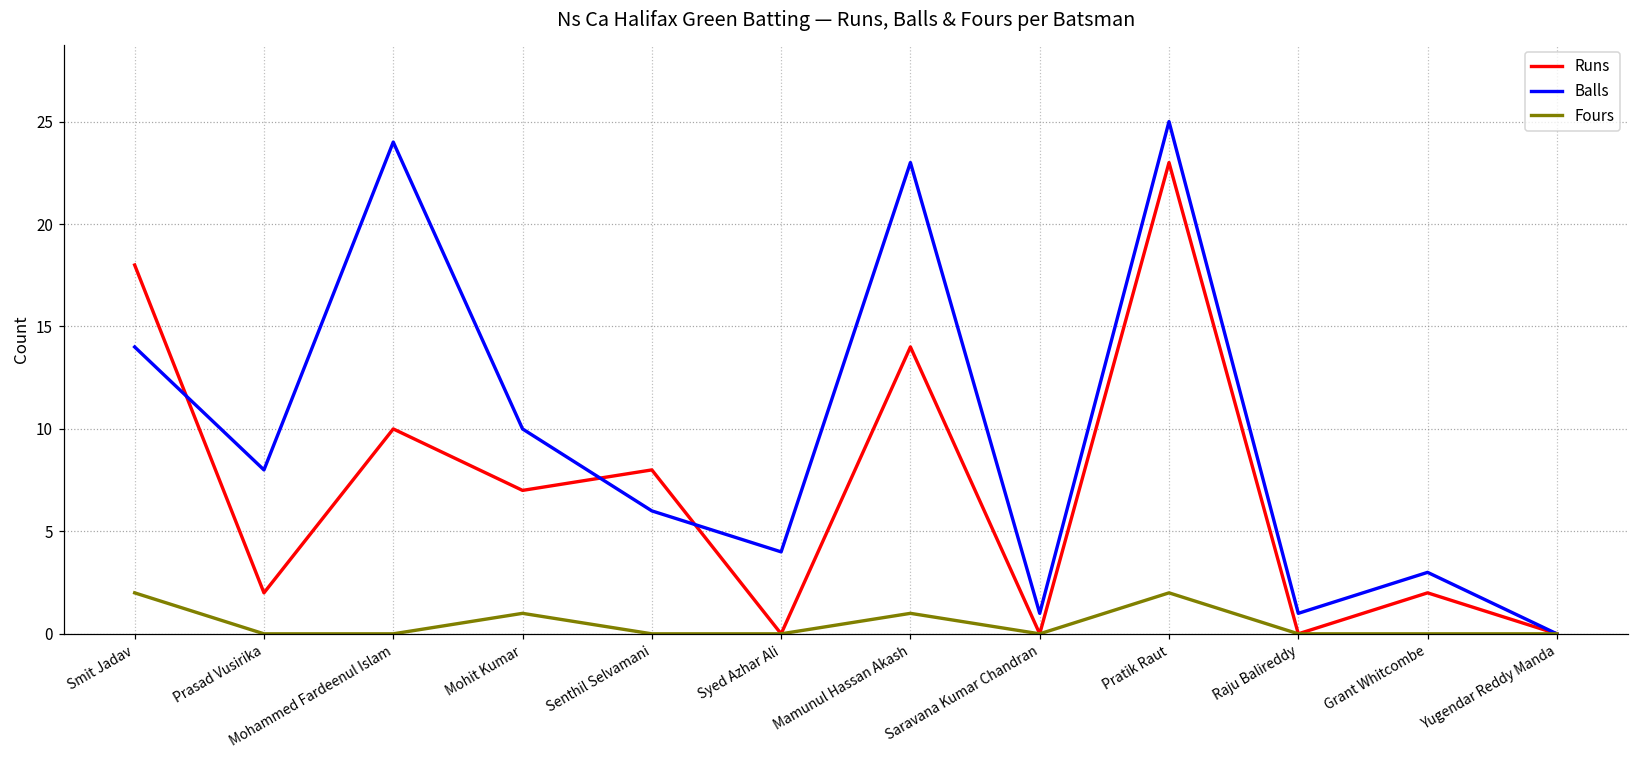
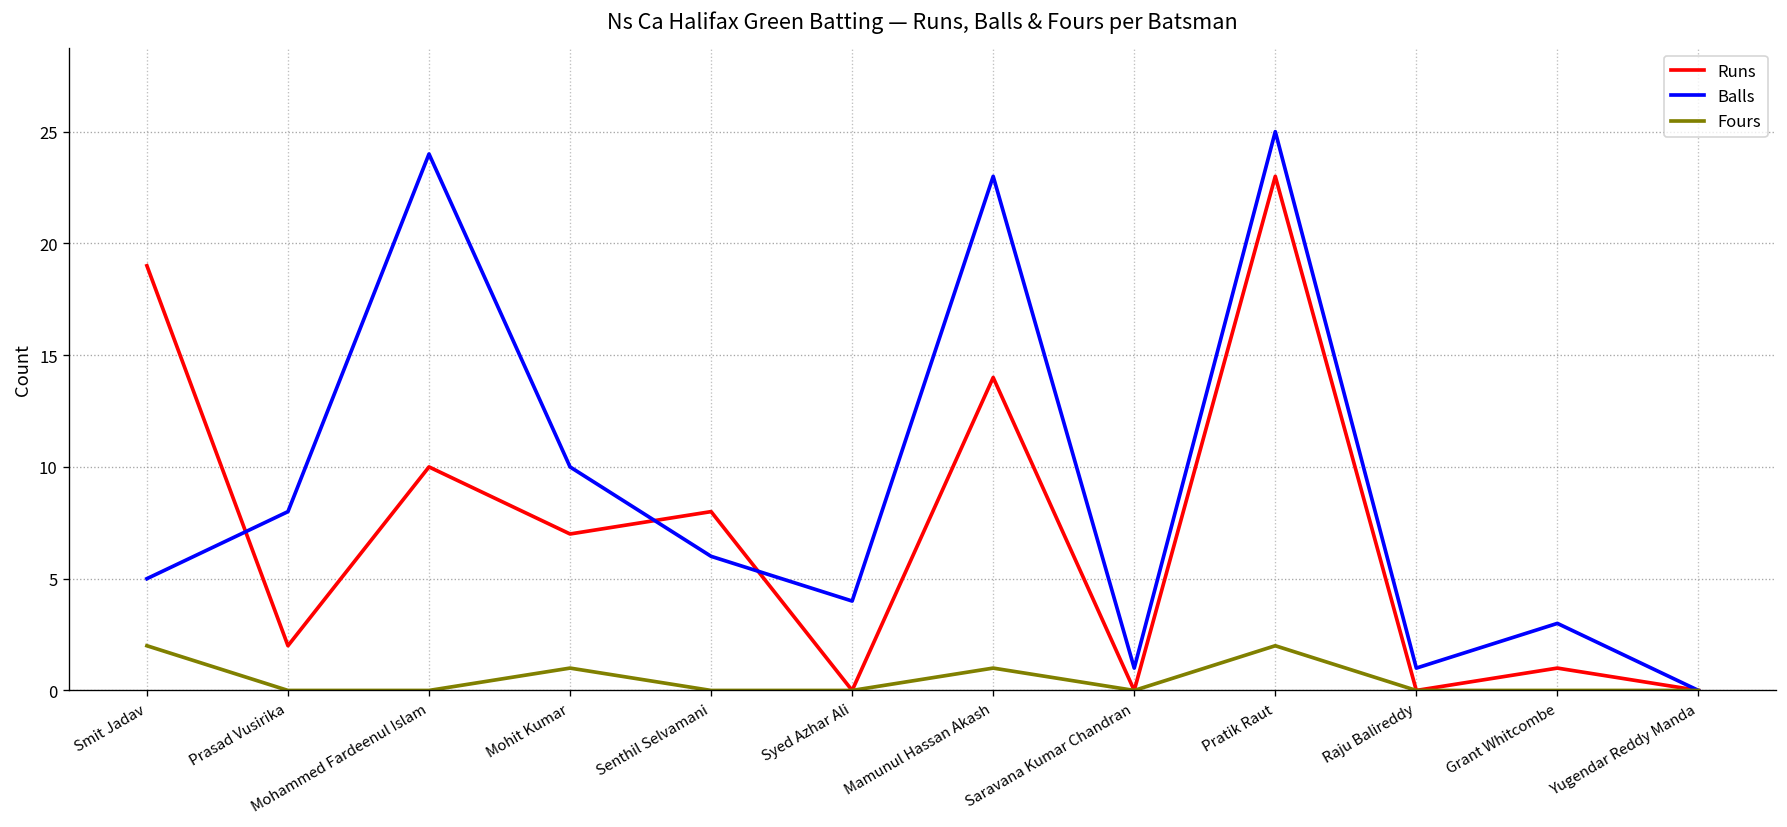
  {
    "Runs": {
-     "Smit Jadav": 18,
+     "Smit Jadav": 19,
      "Prasad Vusirika": 2,
      "Mohammed Fardeenul Islam": 10,
      "Mohit Kumar": 7,
      "Senthil Selvamani": 8,
      "Mamunul Hassan Akash": 14,
      "Pratik Raut": 23,
-     "Grant Whitcombe": 2
+     "Grant Whitcombe": 1
    },
    "Balls": {
-     "Smit Jadav": 14,
+     "Smit Jadav": 5,
      "Prasad Vusirika": 8,
      "Mohammed Fardeenul Islam": 24,
      "Mohit Kumar": 10,
      "Senthil Selvamani": 6,
      "Syed Azhar Ali": 4,
      "Mamunul Hassan Akash": 23,
      "Saravana Kumar Chandran": 1,
      "Pratik Raut": 25,
      "Raju Balireddy": 1,
      "Grant Whitcombe": 3
    },
    "Fours": {
      "Smit Jadav": 2,
      "Prasad Vusirika": 0,
      "Mohammed Fardeenul Islam": 0,
      "Mohit Kumar": 1,
      "Senthil Selvamani": 0,
      "Mamunul Hassan Akash": 1,
      "Pratik Raut": 2,
      "Grant Whitcombe": 0
    }
  }
